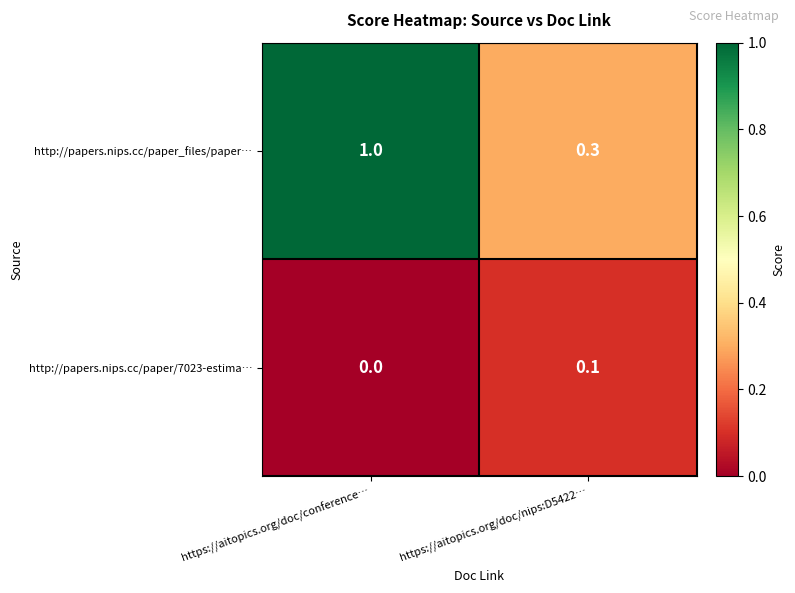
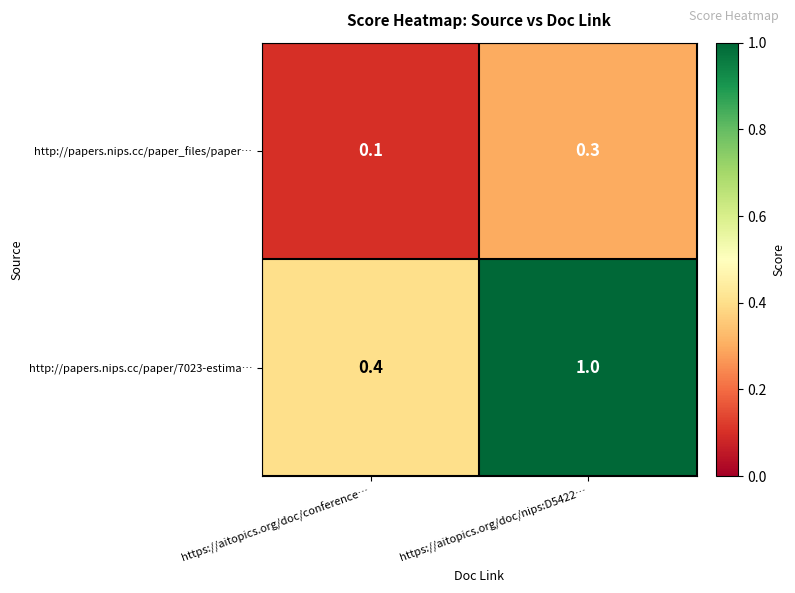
  {
    "http://papers.nips.cc/paper_files/paper…": {
-     "https://aitopics.org/doc/conference…": 1.0,
+     "https://aitopics.org/doc/conference…": 0.1,
      "https://aitopics.org/doc/nips:D5422…": 0.3
    },
    "http://papers.nips.cc/paper/7023-estima…": {
-     "https://aitopics.org/doc/conference…": 0.0,
-     "https://aitopics.org/doc/nips:D5422…": 0.1
+     "https://aitopics.org/doc/conference…": 0.4,
+     "https://aitopics.org/doc/nips:D5422…": 1.0
    }
  }
